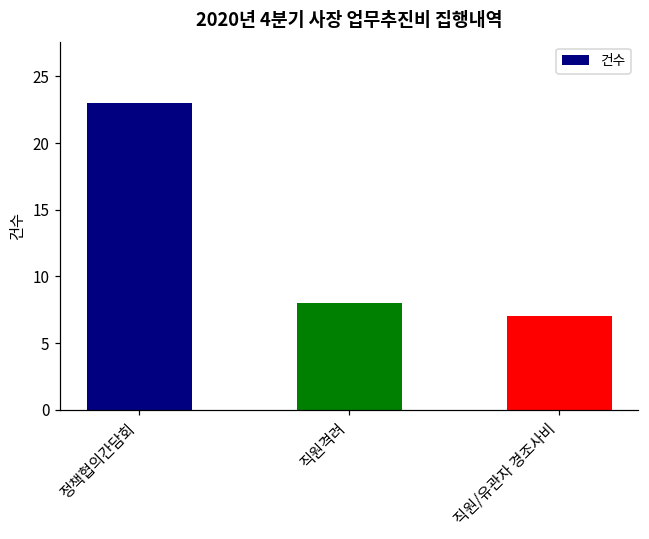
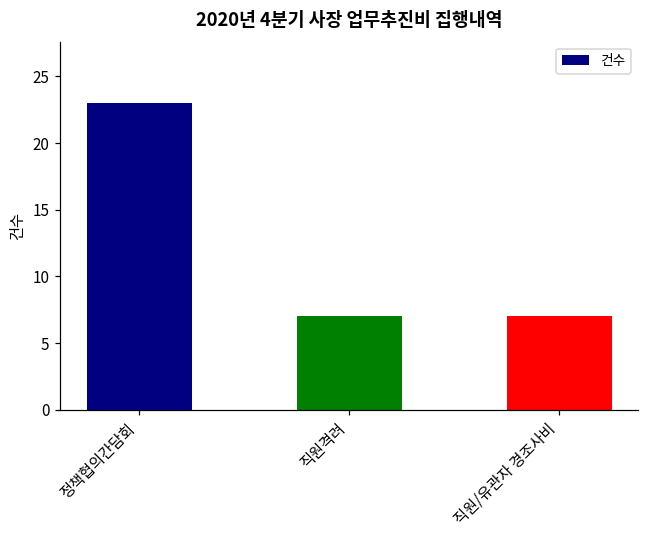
  {
    "정책협의간담회": 23,
-   "직원격려": 8,
+   "직원격려": 7,
    "직원/유관자 경조사비": 7
  }
